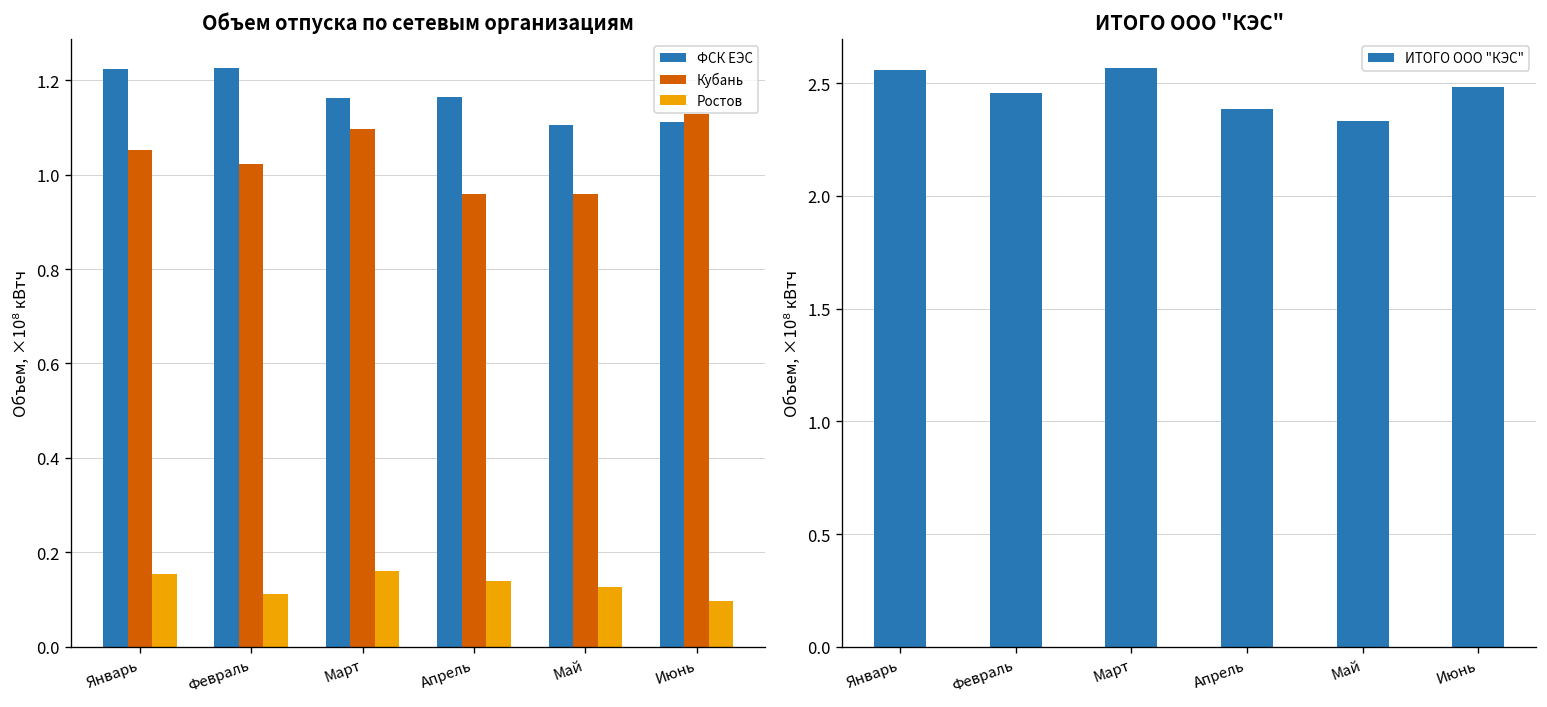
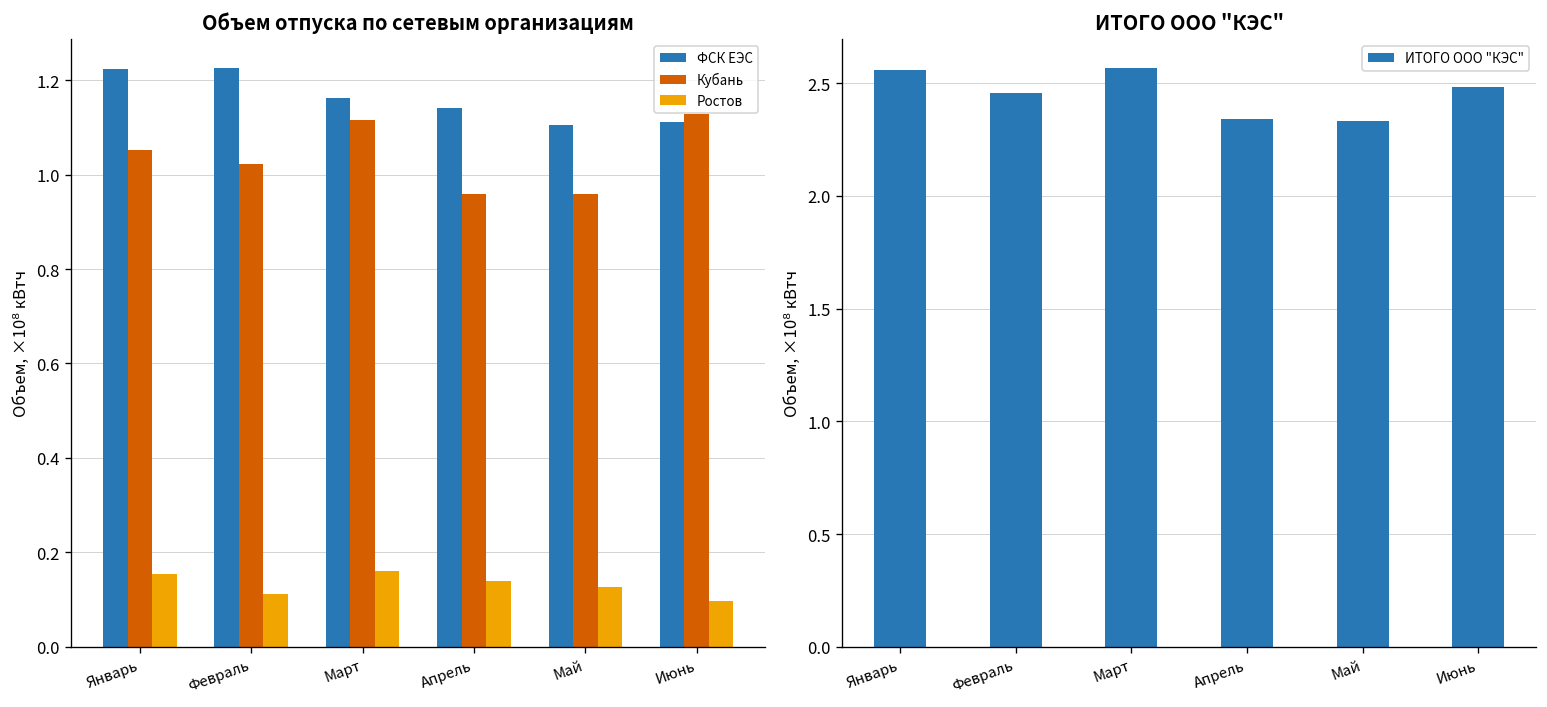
  {
    "Объем отпуска по сетевым организациям": {
      "ФСК ЕЭС": {
        "Январь": 1.22,
        "Февраль": 1.23,
        "Март": 1.16,
-       "Апрель": 1.16,
+       "Апрель": 1.14,
        "Май": 1.11,
        "Июнь": 1.11
      },
      "Кубань": {
        "Январь": 1.05,
        "Февраль": 1.02,
-       "Март": 1.10,
+       "Март": 1.12,
        "Апрель": 0.96,
        "Май": 0.96,
        "Июнь": 1.13
      },
      "Ростов": {
        "Январь": 0.15,
        "Февраль": 0.11,
        "Март": 0.16,
        "Апрель": 0.14,
        "Май": 0.13,
        "Июнь": 0.10
      }
    },
    "ИТОГО ООО \"КЭС\"": {
      "Январь": 2.56,
      "Февраль": 2.45,
      "Март": 2.57,
-     "Апрель": 2.38,
+     "Апрель": 2.34,
      "Май": 2.33,
      "Июнь": 2.48
    }
  }
